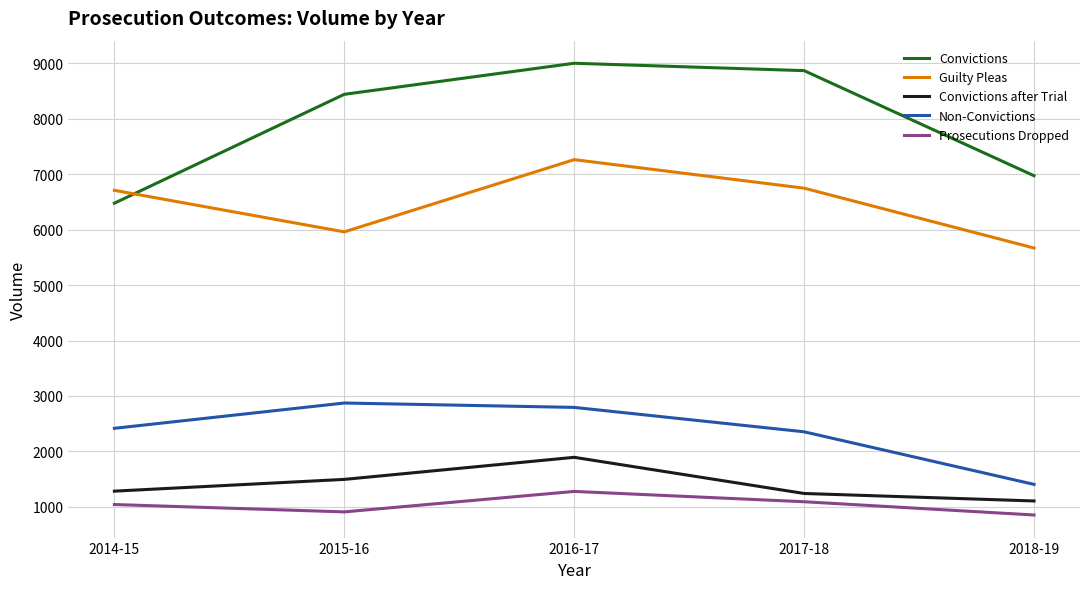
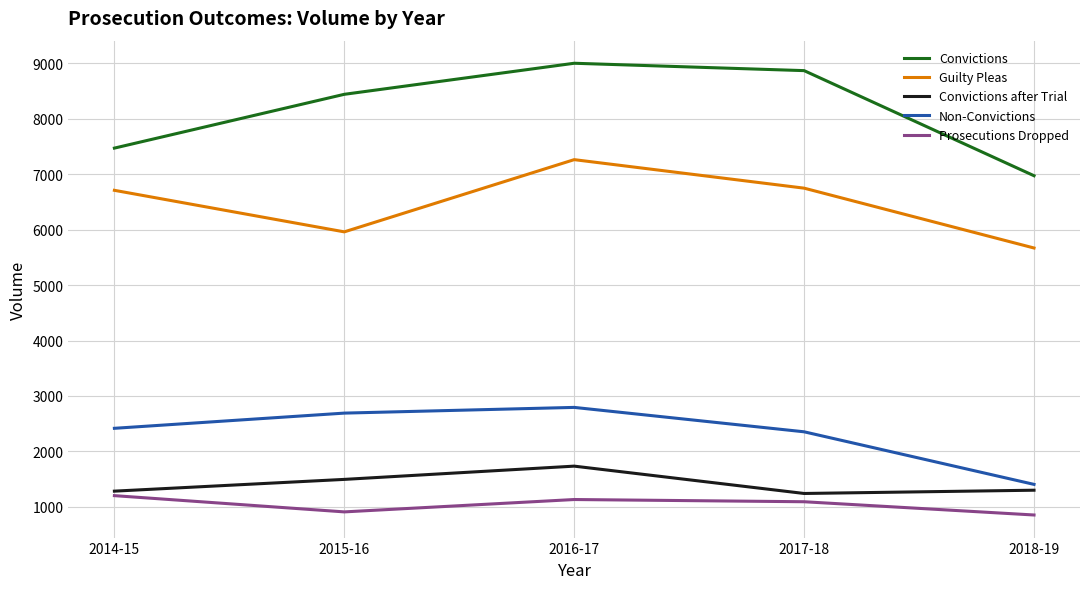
  {
    "Convictions": {
-     "2014-15": 6500,
+     "2014-15": 7500,
      "2015-16": 8400,
      "2016-17": 9000,
      "2017-18": 8900,
      "2018-19": 7000
    },
    "Guilty Pleas": {
      "2014-15": 6700,
      "2015-16": 6000,
      "2016-17": 7300,
      "2017-18": 6700,
      "2018-19": 5700
    },
    "Convictions after Trial": {
      "2014-15": 1300,
      "2015-16": 1500,
-     "2016-17": 1900,
+     "2016-17": 1700,
      "2017-18": 1200,
-     "2018-19": 1100
+     "2018-19": 1300
    },
    "Non-Convictions": {
      "2014-15": 2400,
-     "2015-16": 2900,
+     "2015-16": 2700,
      "2016-17": 2800,
      "2017-18": 2400,
      "2018-19": 1400
    },
    "Prosecutions Dropped": {
-     "2014-15": 1000,
+     "2014-15": 1200,
      "2015-16": 900,
-     "2016-17": 1300,
+     "2016-17": 1100,
      "2017-18": 1100,
      "2018-19": 900
    }
  }
